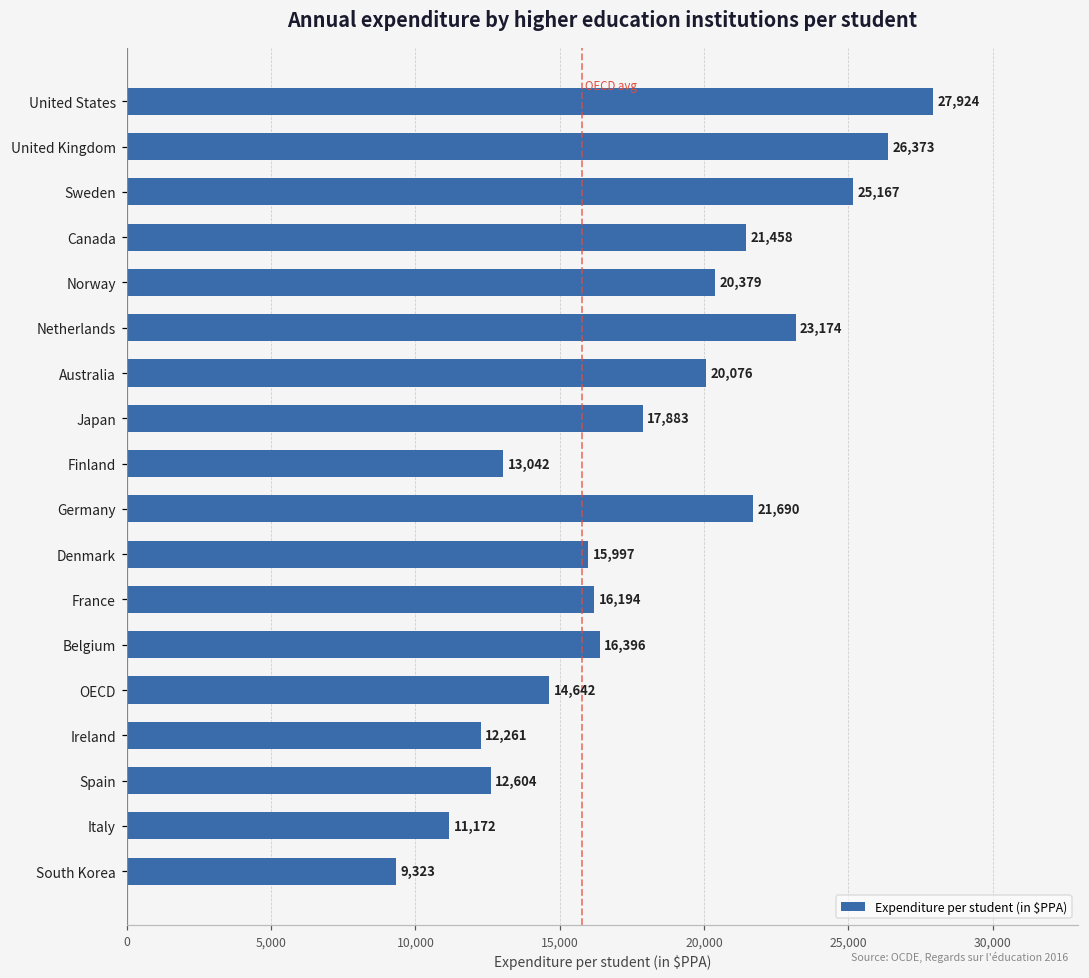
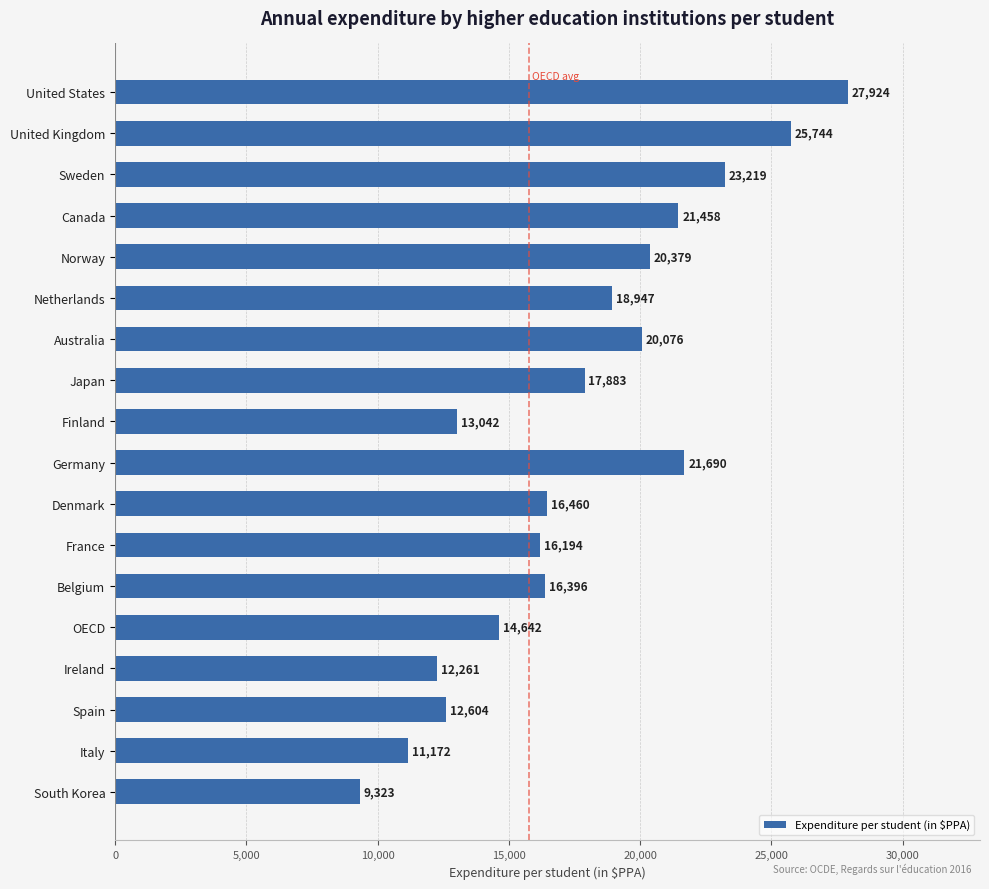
  {
    "United States": "27,924",
-   "United Kingdom": "26,373",
-   "Sweden": "25,167",
+   "United Kingdom": "25,744",
+   "Sweden": "23,219",
    "Canada": "21,458",
    "Norway": "20,379",
-   "Netherlands": "23,174",
+   "Netherlands": "18,947",
    "Australia": "20,076",
    "Japan": "17,883",
    "Finland": "13,042",
    "Germany": "21,690",
-   "Denmark": "15,997",
+   "Denmark": "16,460",
    "France": "16,194",
    "Belgium": "16,396",
    "OECD": "14,642",
    "Ireland": "12,261",
    "Spain": "12,604",
    "Italy": "11,172",
    "South Korea": "9,323"
  }
